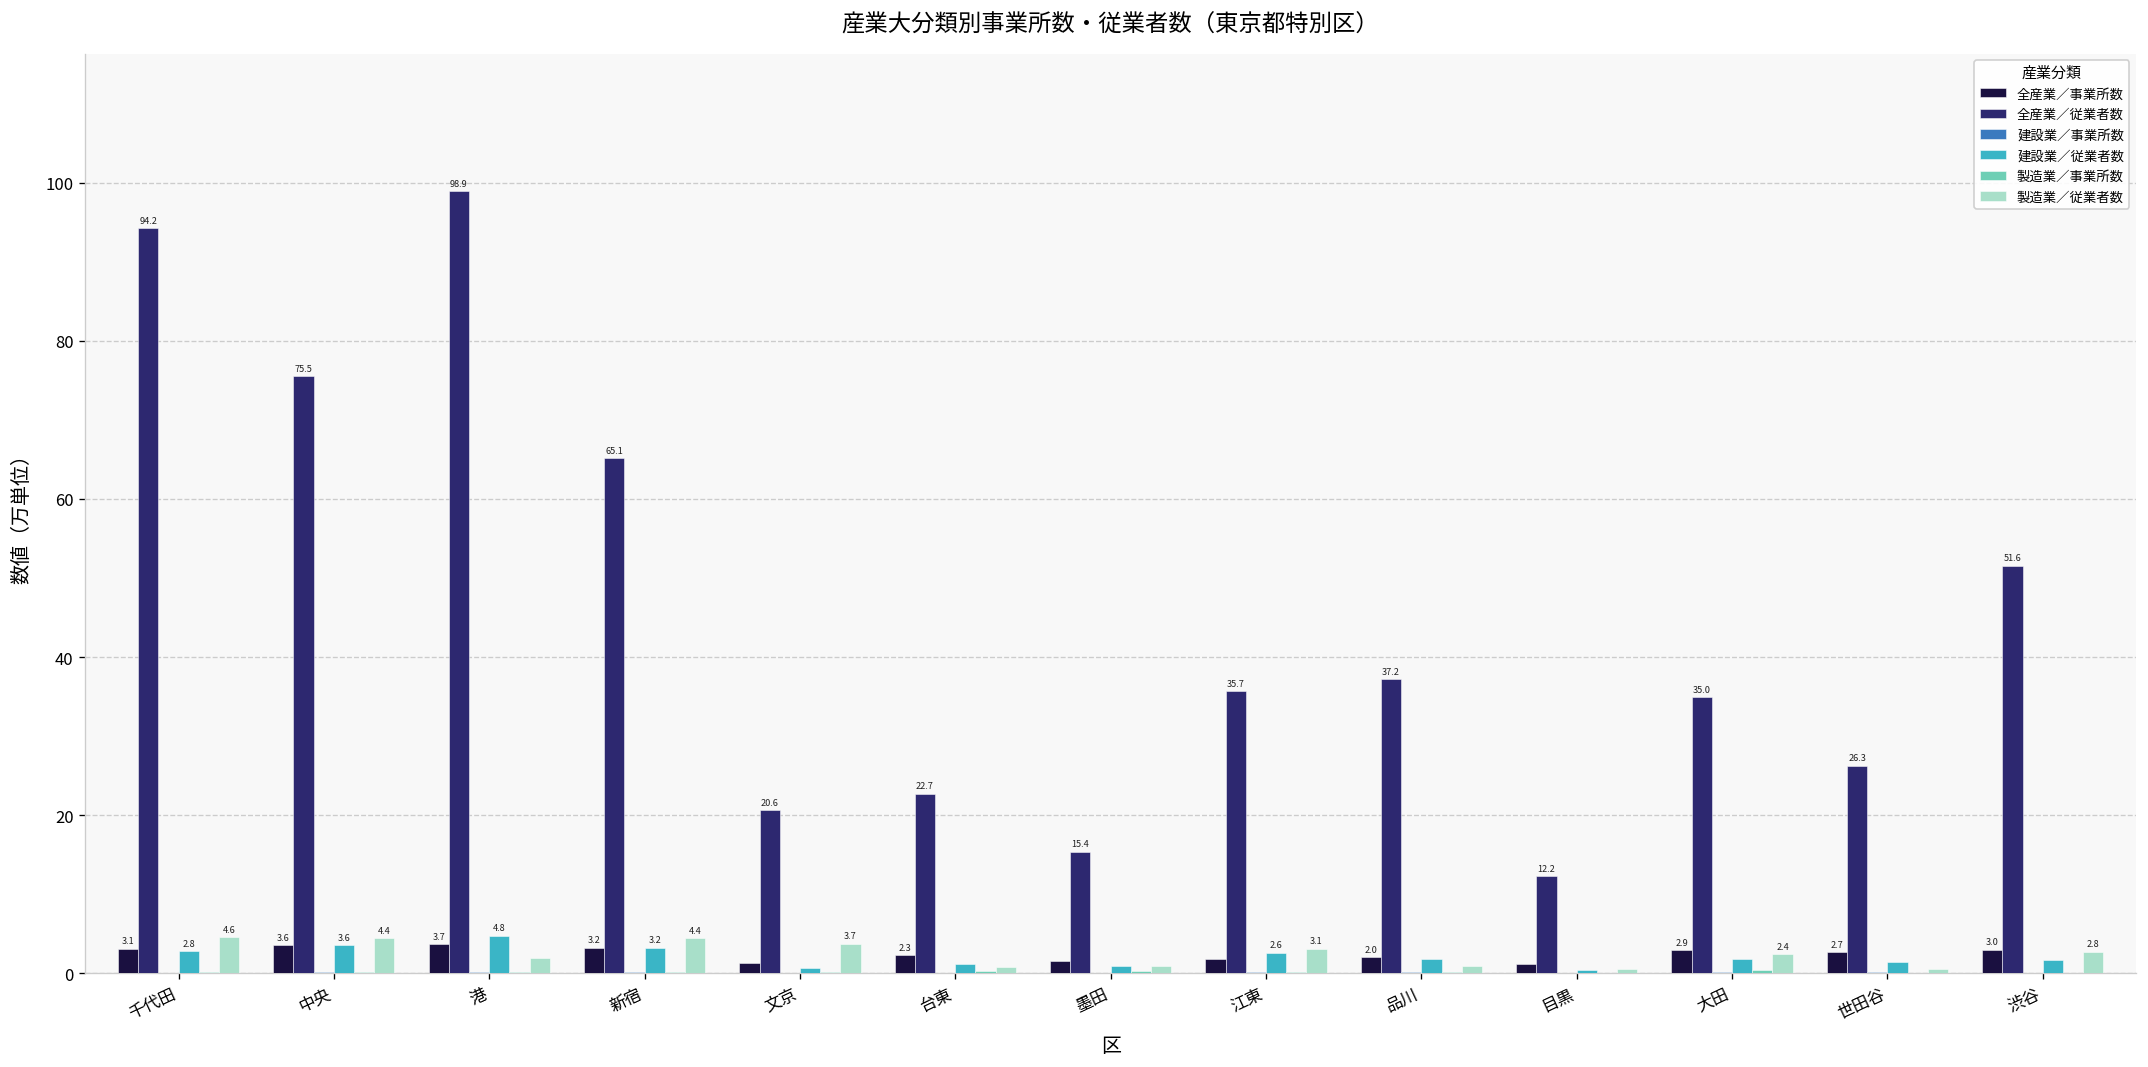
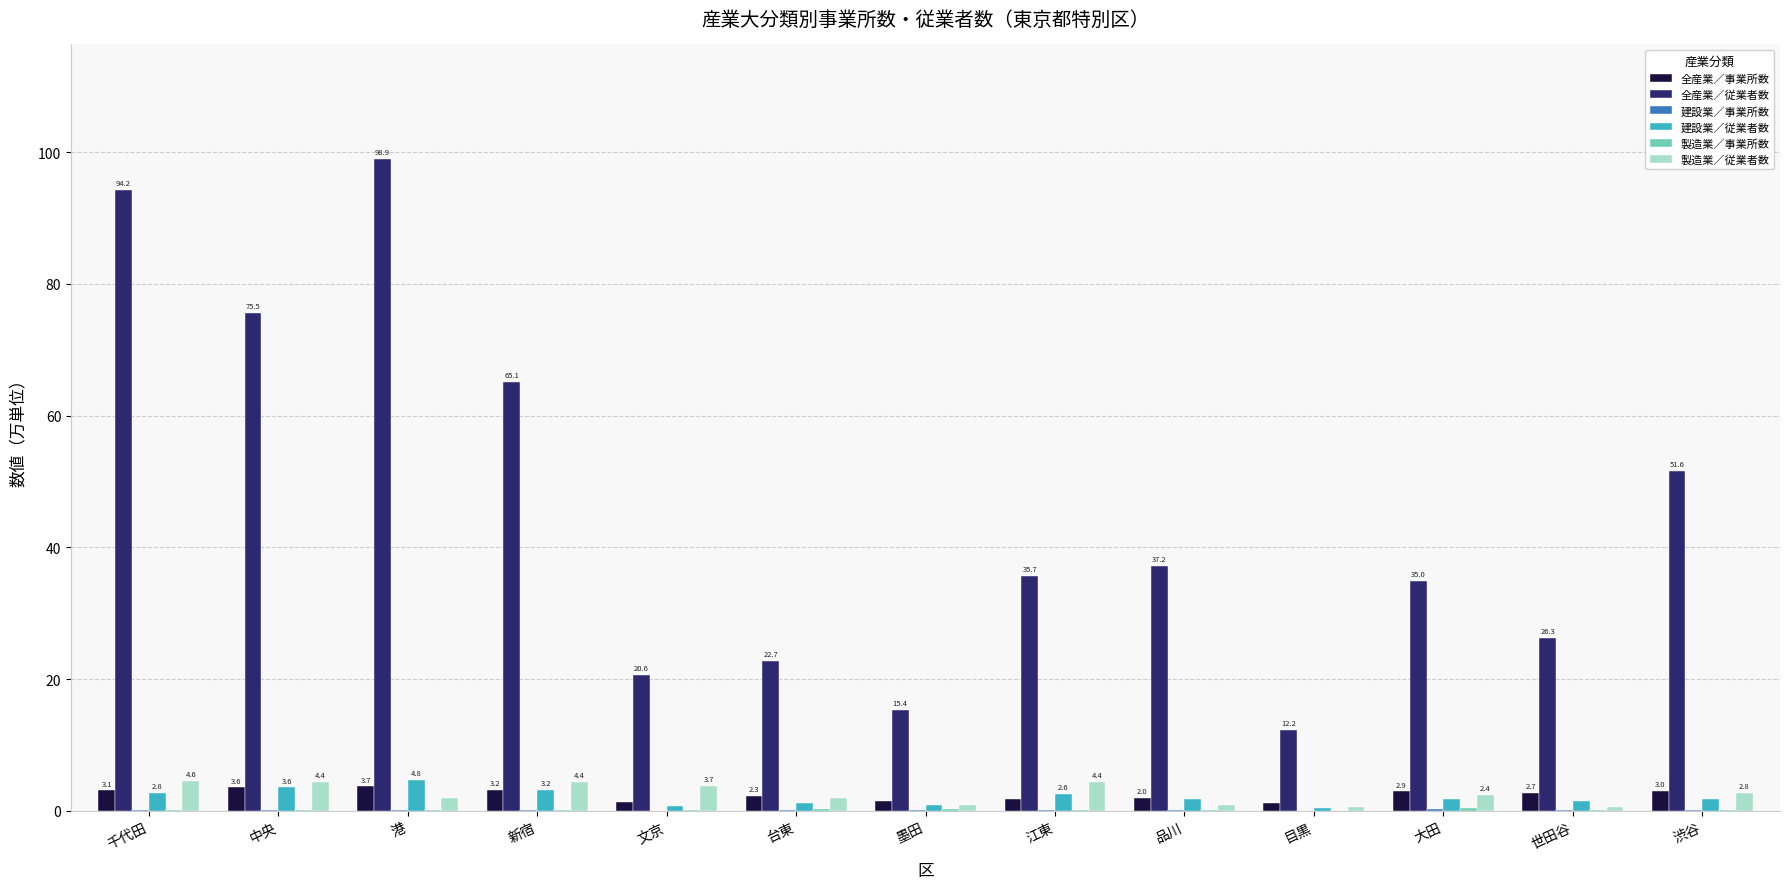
  {
    "製造業／事業所数": {
      "大田": 0
    },
    "製造業／従業者数": {
      "千代田": 4.6,
      "中央": 4.4,
      "新宿": 4.4,
      "文京": 3.7,
-     "台東": 1,
-     "江東": 3.1,
+     "台東": 2,
+     "江東": 4.4,
      "大田": 2.4,
      "渋谷": 2.8
    }
  }
